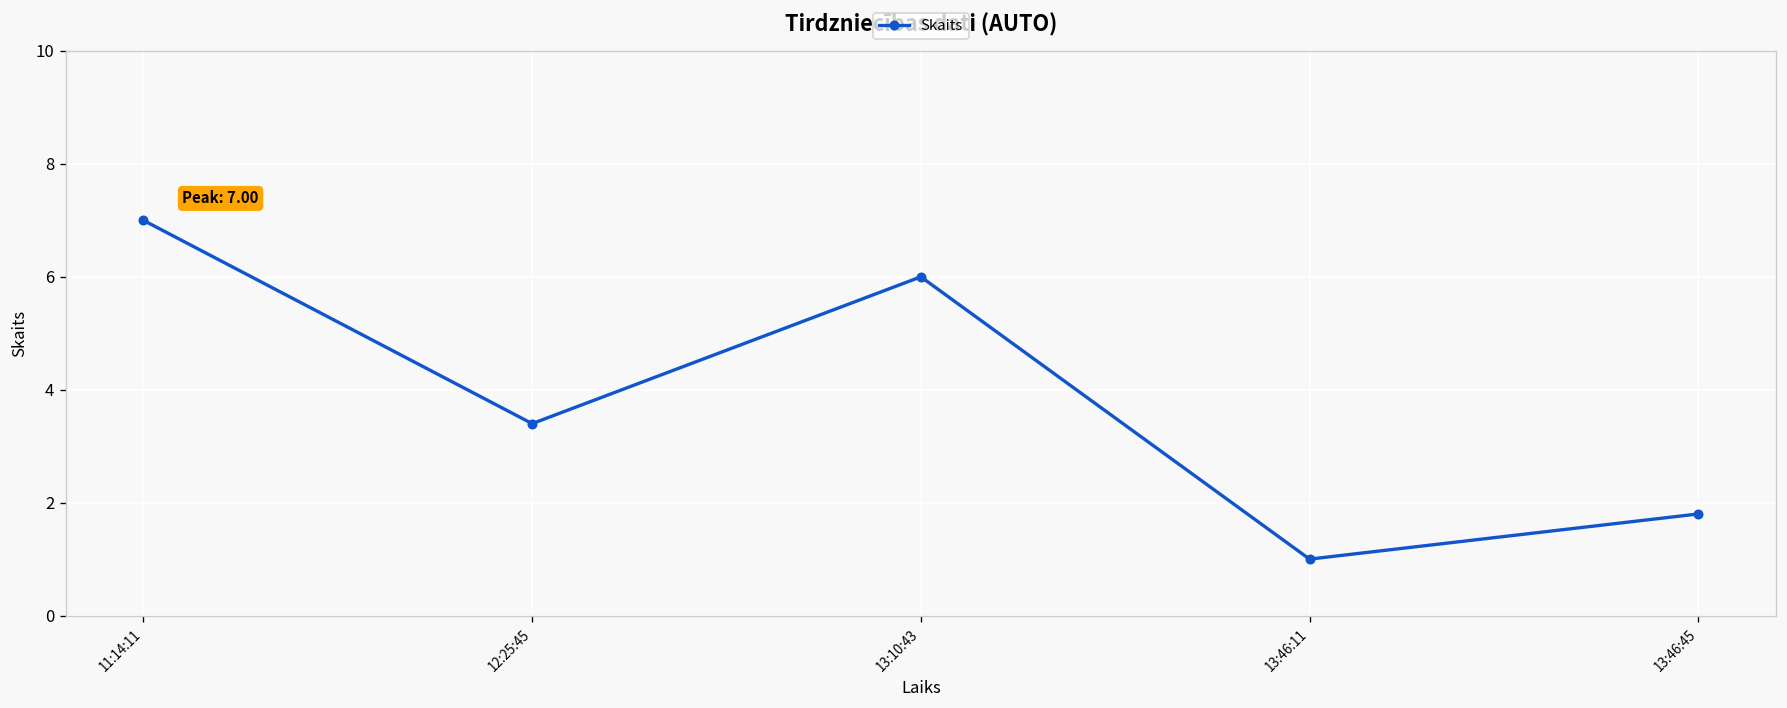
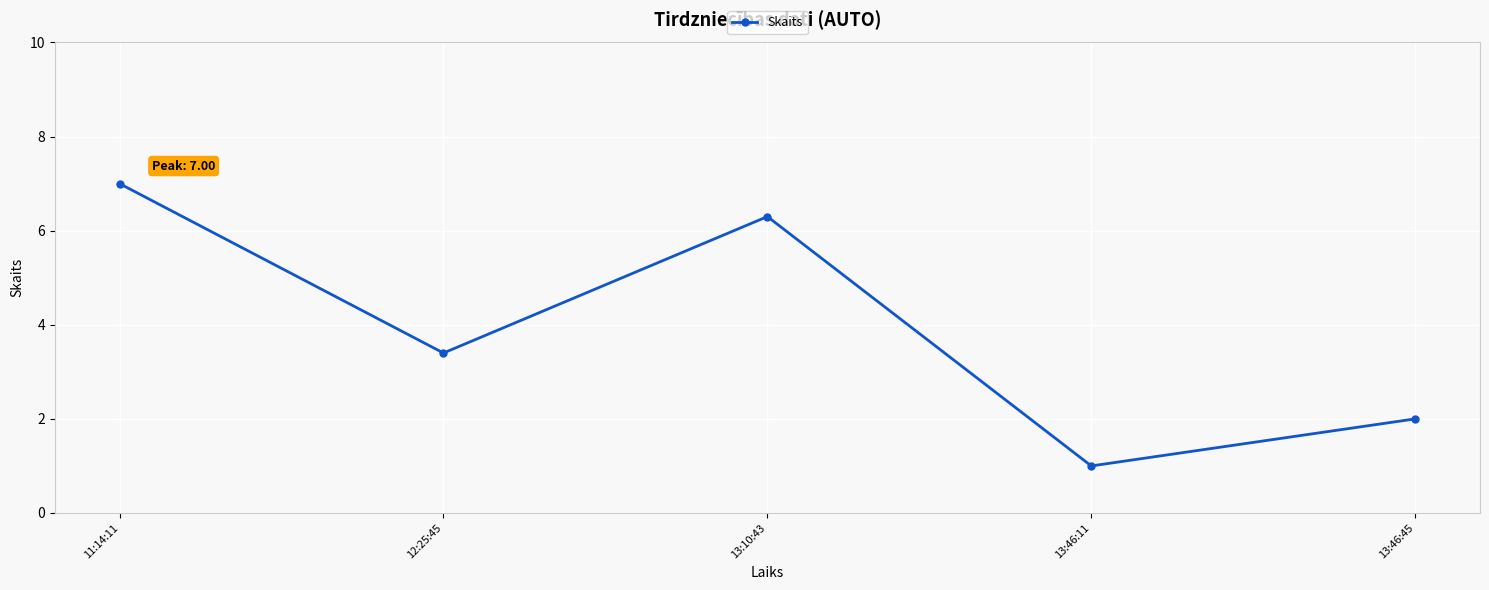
  {
    "11:14:11": 7.0,
    "12:25:45": 3.4,
-   "13:10:43": 6.0,
+   "13:10:43": 6.3,
    "13:46:11": 1.0,
-   "13:46:45": 1.8
+   "13:46:45": 2.0
  }
